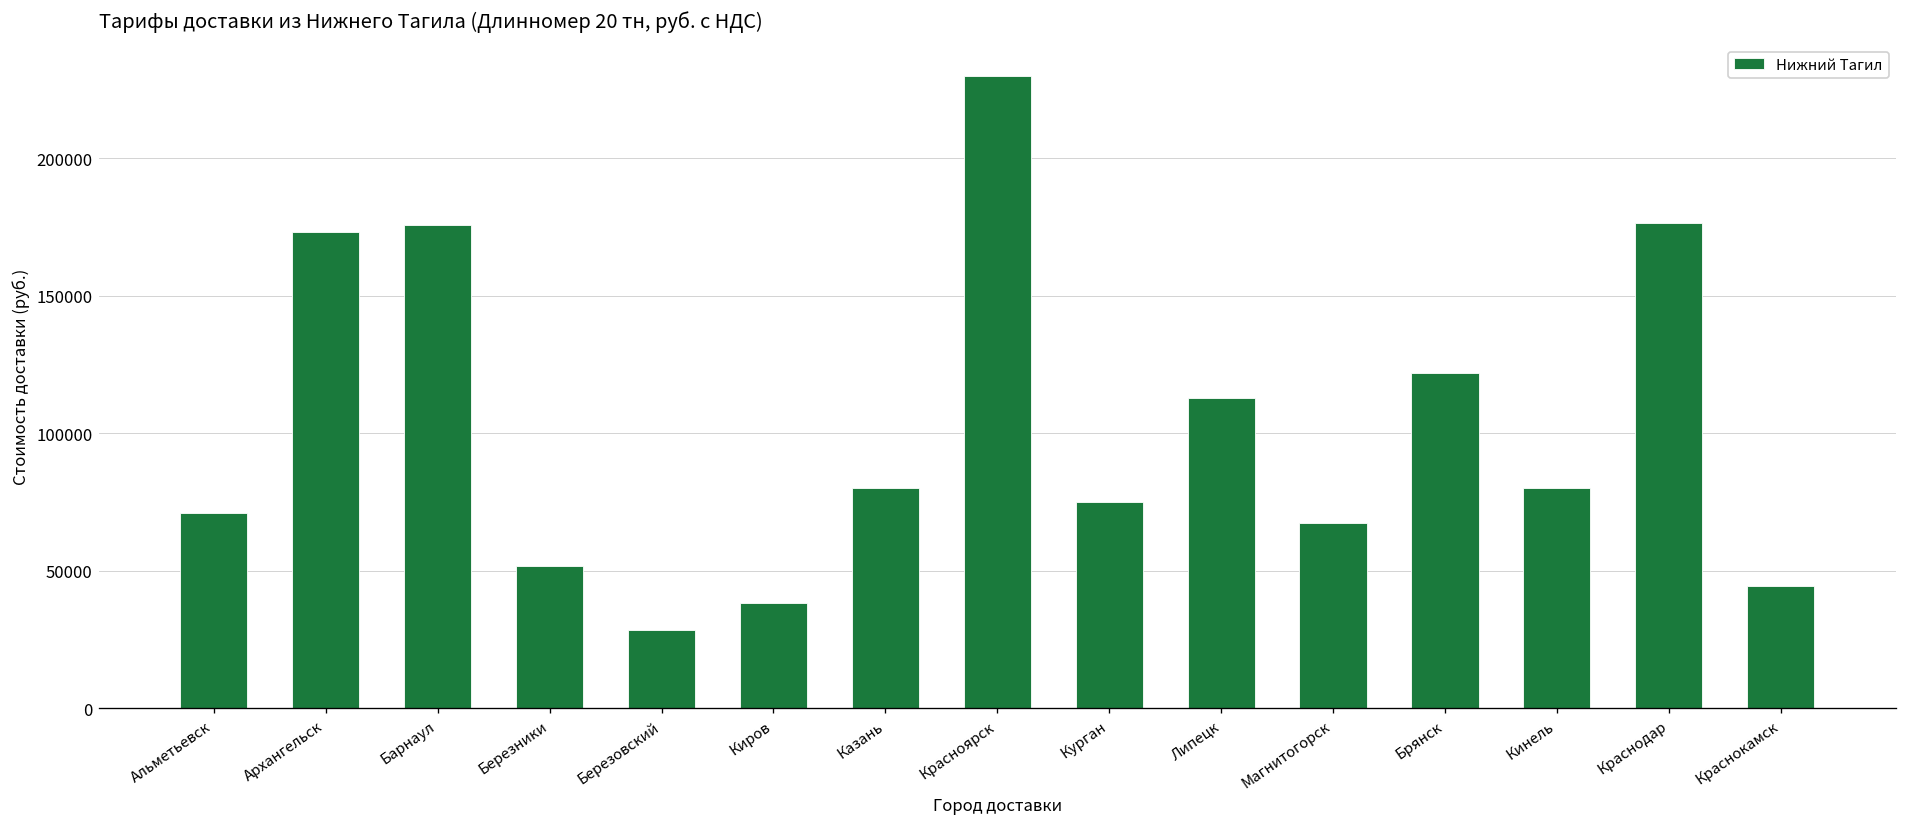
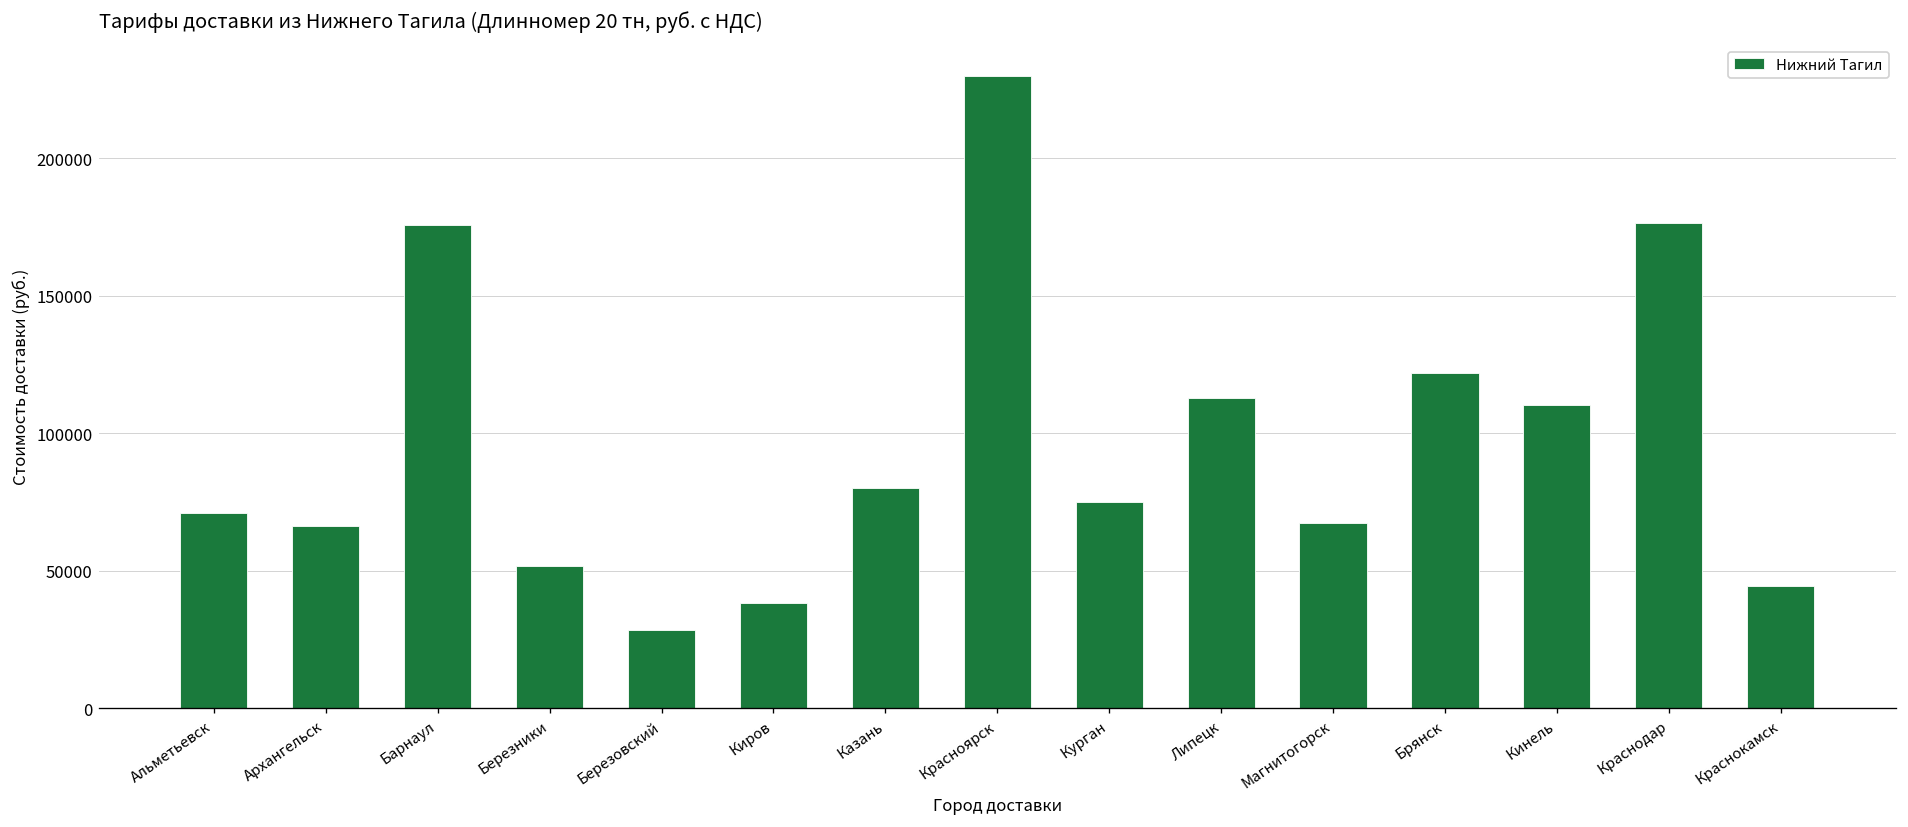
  {
    "Альметьевск": 71000,
-   "Архангельск": 173000,
+   "Архангельск": 66000,
    "Барнаул": 176000,
    "Березники": 52000,
    "Березовский": 29000,
    "Киров": 38000,
    "Казань": 80000,
    "Красноярск": 230000,
    "Курган": 75000,
    "Липецк": 113000,
    "Магнитогорск": 67000,
    "Брянск": 122000,
-   "Кинель": 80000,
+   "Кинель": 110000,
    "Краснодар": 176000,
    "Краснокамск": 44000
  }
